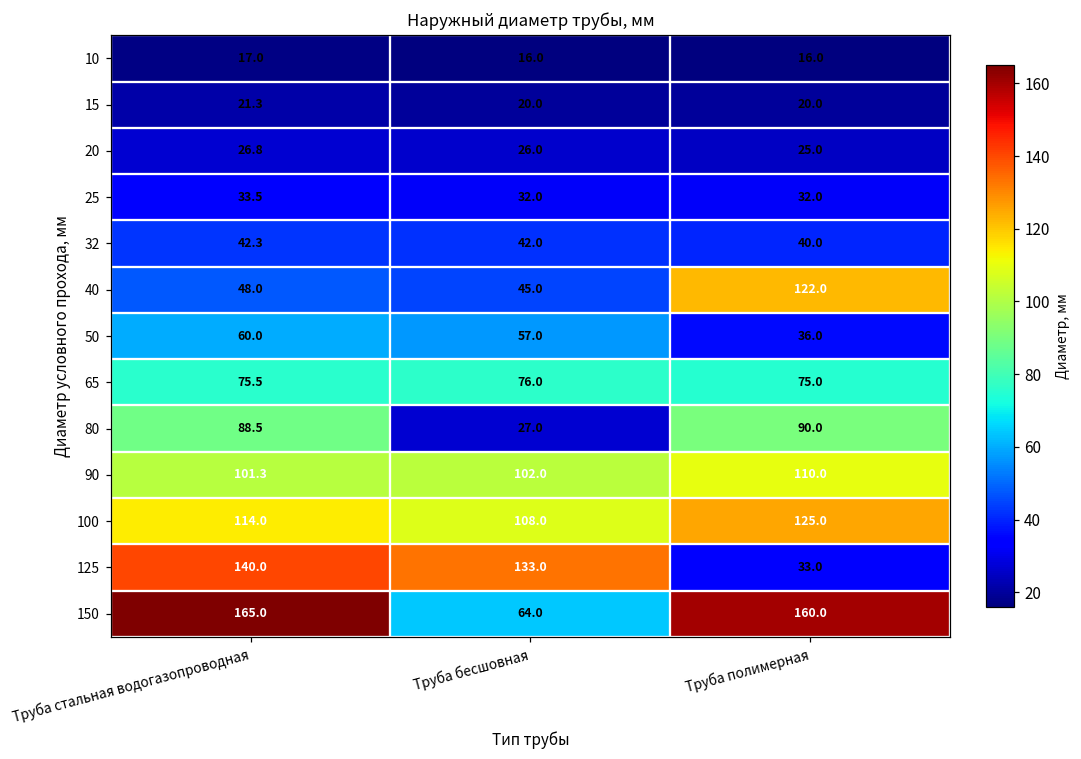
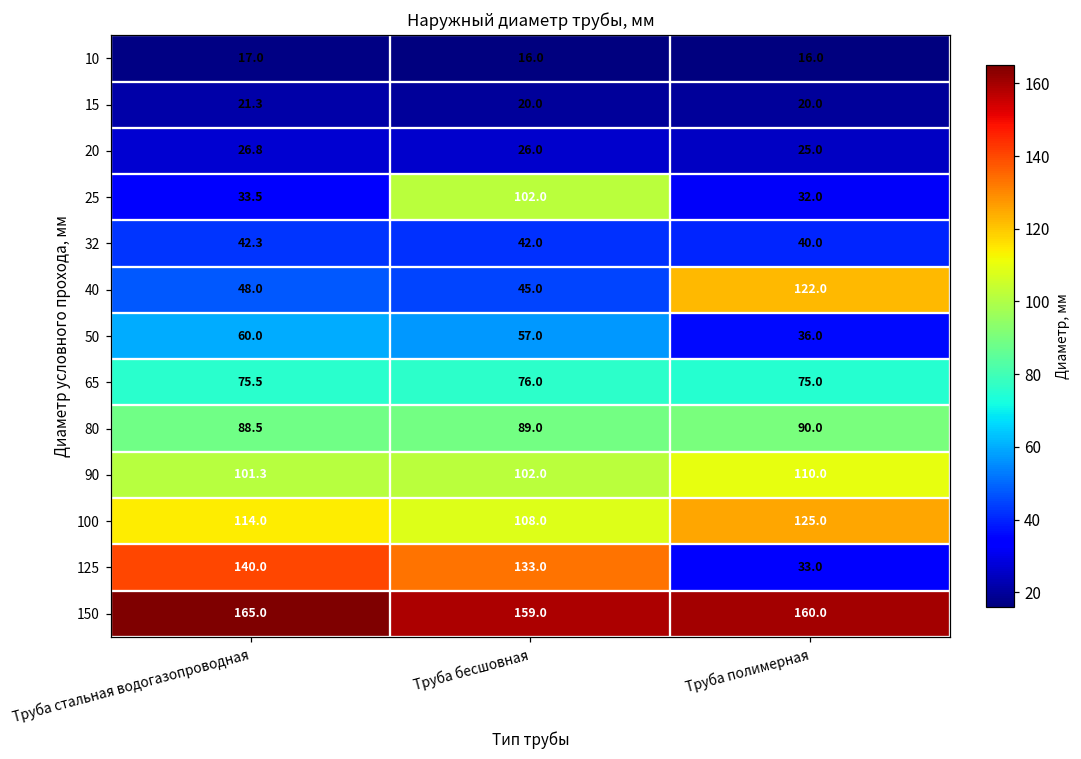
  {
    "10": {
      "Труба стальная водогазопроводная": 17.0,
      "Труба бесшовная": 16.0,
      "Труба полимерная": 16.0
    },
    "15": {
      "Труба стальная водогазопроводная": 21.3,
      "Труба бесшовная": 20.0,
      "Труба полимерная": 20.0
    },
    "20": {
      "Труба стальная водогазопроводная": 26.8,
      "Труба бесшовная": 26.0,
      "Труба полимерная": 25.0
    },
    "25": {
      "Труба стальная водогазопроводная": 33.5,
-     "Труба бесшовная": 32.0,
+     "Труба бесшовная": 102.0,
      "Труба полимерная": 32.0
    },
    "32": {
      "Труба стальная водогазопроводная": 42.3,
      "Труба бесшовная": 42.0,
      "Труба полимерная": 40.0
    },
    "40": {
      "Труба стальная водогазопроводная": 48.0,
      "Труба бесшовная": 45.0,
      "Труба полимерная": 122.0
    },
    "50": {
      "Труба стальная водогазопроводная": 60.0,
      "Труба бесшовная": 57.0,
      "Труба полимерная": 36.0
    },
    "65": {
      "Труба стальная водогазопроводная": 75.5,
      "Труба бесшовная": 76.0,
      "Труба полимерная": 75.0
    },
    "80": {
      "Труба стальная водогазопроводная": 88.5,
-     "Труба бесшовная": 27.0,
+     "Труба бесшовная": 89.0,
      "Труба полимерная": 90.0
    },
    "90": {
      "Труба стальная водогазопроводная": 101.3,
      "Труба бесшовная": 102.0,
      "Труба полимерная": 110.0
    },
    "100": {
      "Труба стальная водогазопроводная": 114.0,
      "Труба бесшовная": 108.0,
      "Труба полимерная": 125.0
    },
    "125": {
      "Труба стальная водогазопроводная": 140.0,
      "Труба бесшовная": 133.0,
      "Труба полимерная": 33.0
    },
    "150": {
      "Труба стальная водогазопроводная": 165.0,
-     "Труба бесшовная": 64.0,
+     "Труба бесшовная": 159.0,
      "Труба полимерная": 160.0
    }
  }
